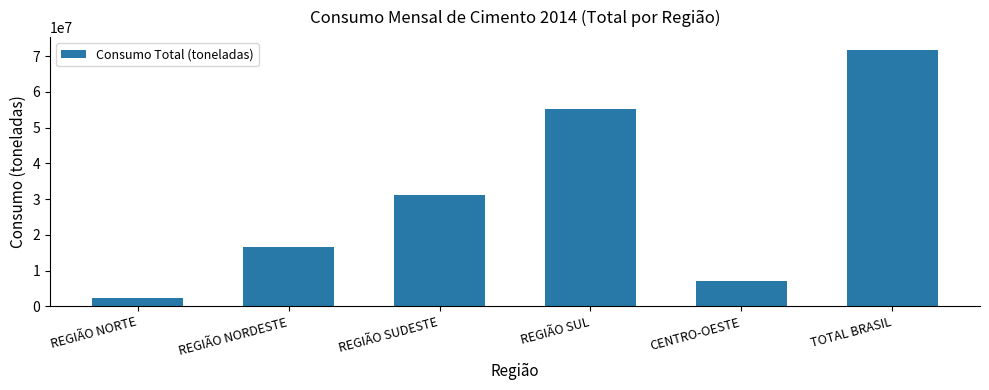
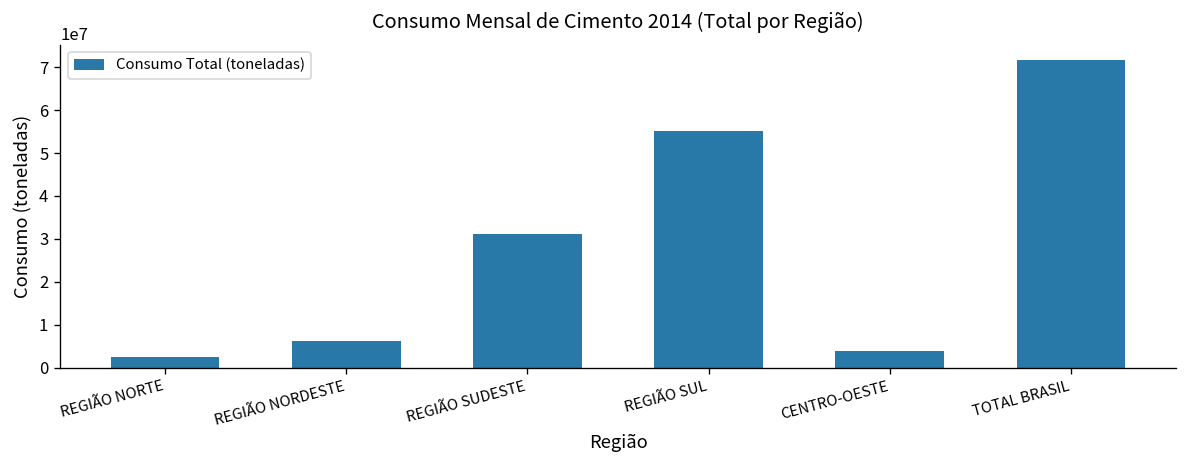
  {
    "REGIÃO NORTE": 2000000,
-   "REGIÃO NORDESTE": 17000000,
+   "REGIÃO NORDESTE": 6000000,
    "REGIÃO SUDESTE": 31000000,
    "REGIÃO SUL": 55000000,
-   "CENTRO-OESTE": 7000000,
+   "CENTRO-OESTE": 4000000,
    "TOTAL BRASIL": 72000000
  }
